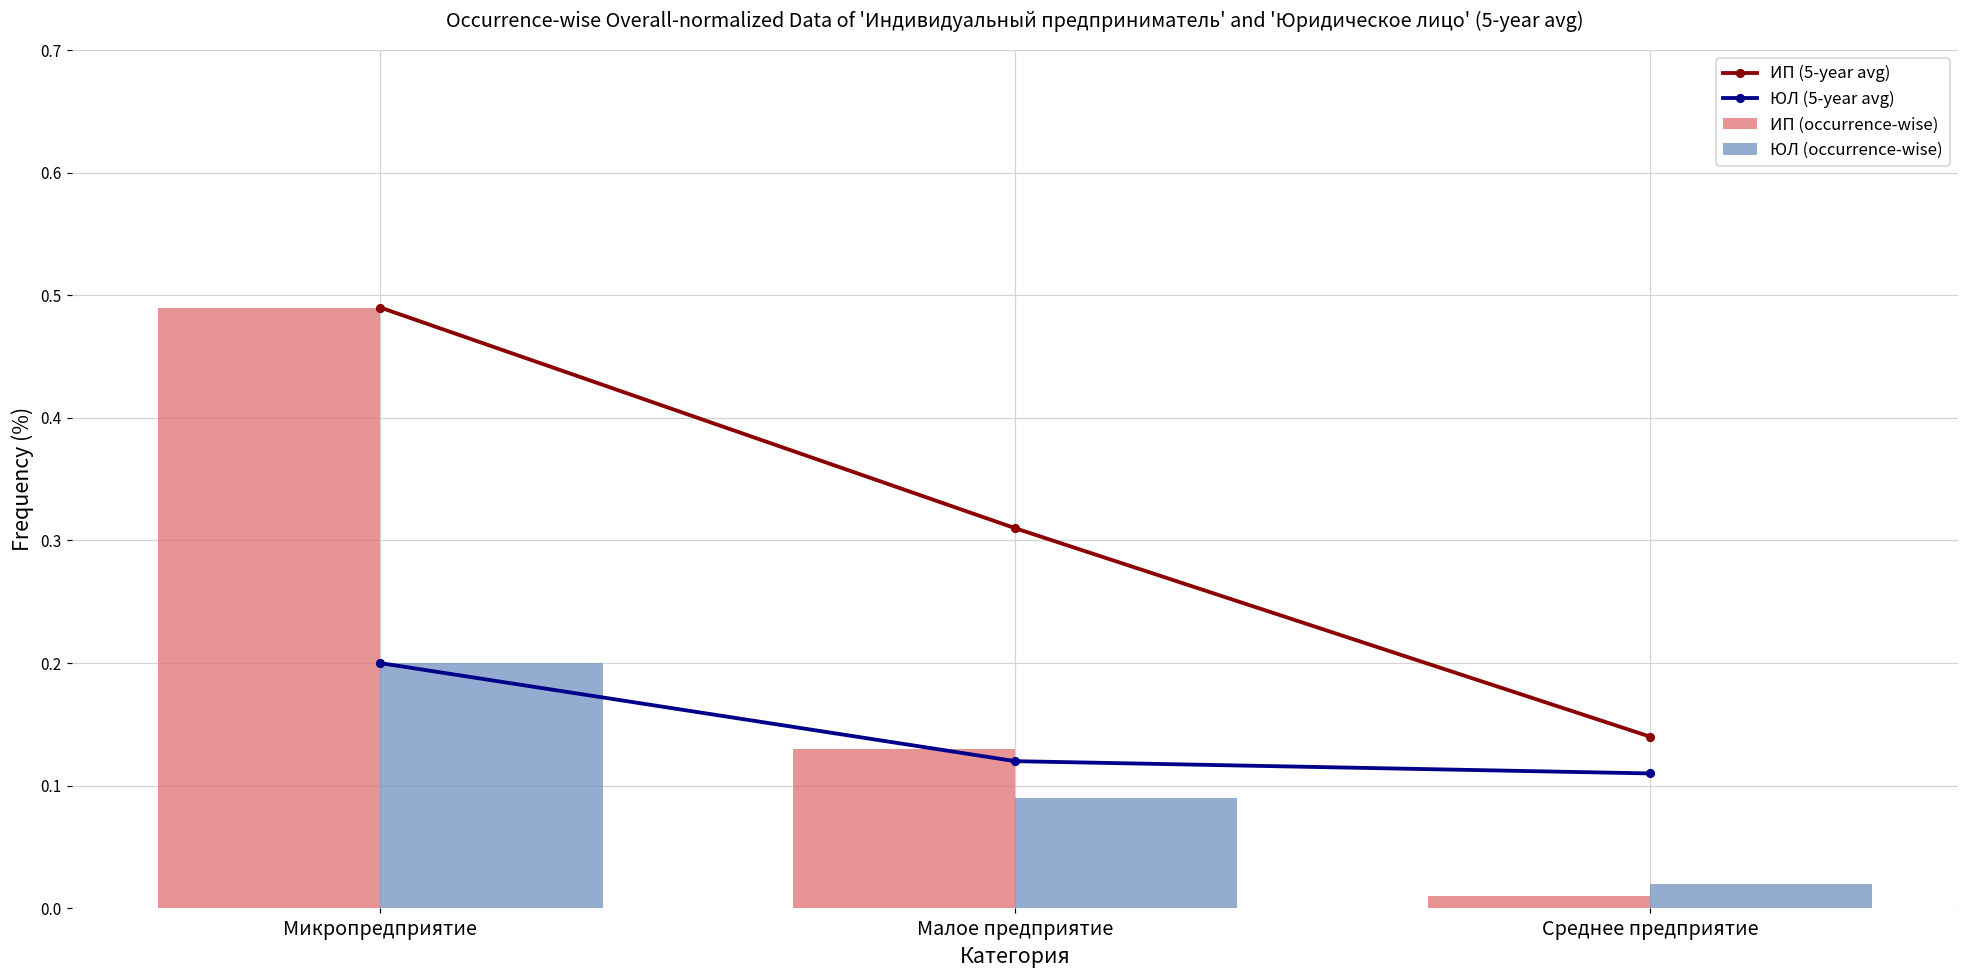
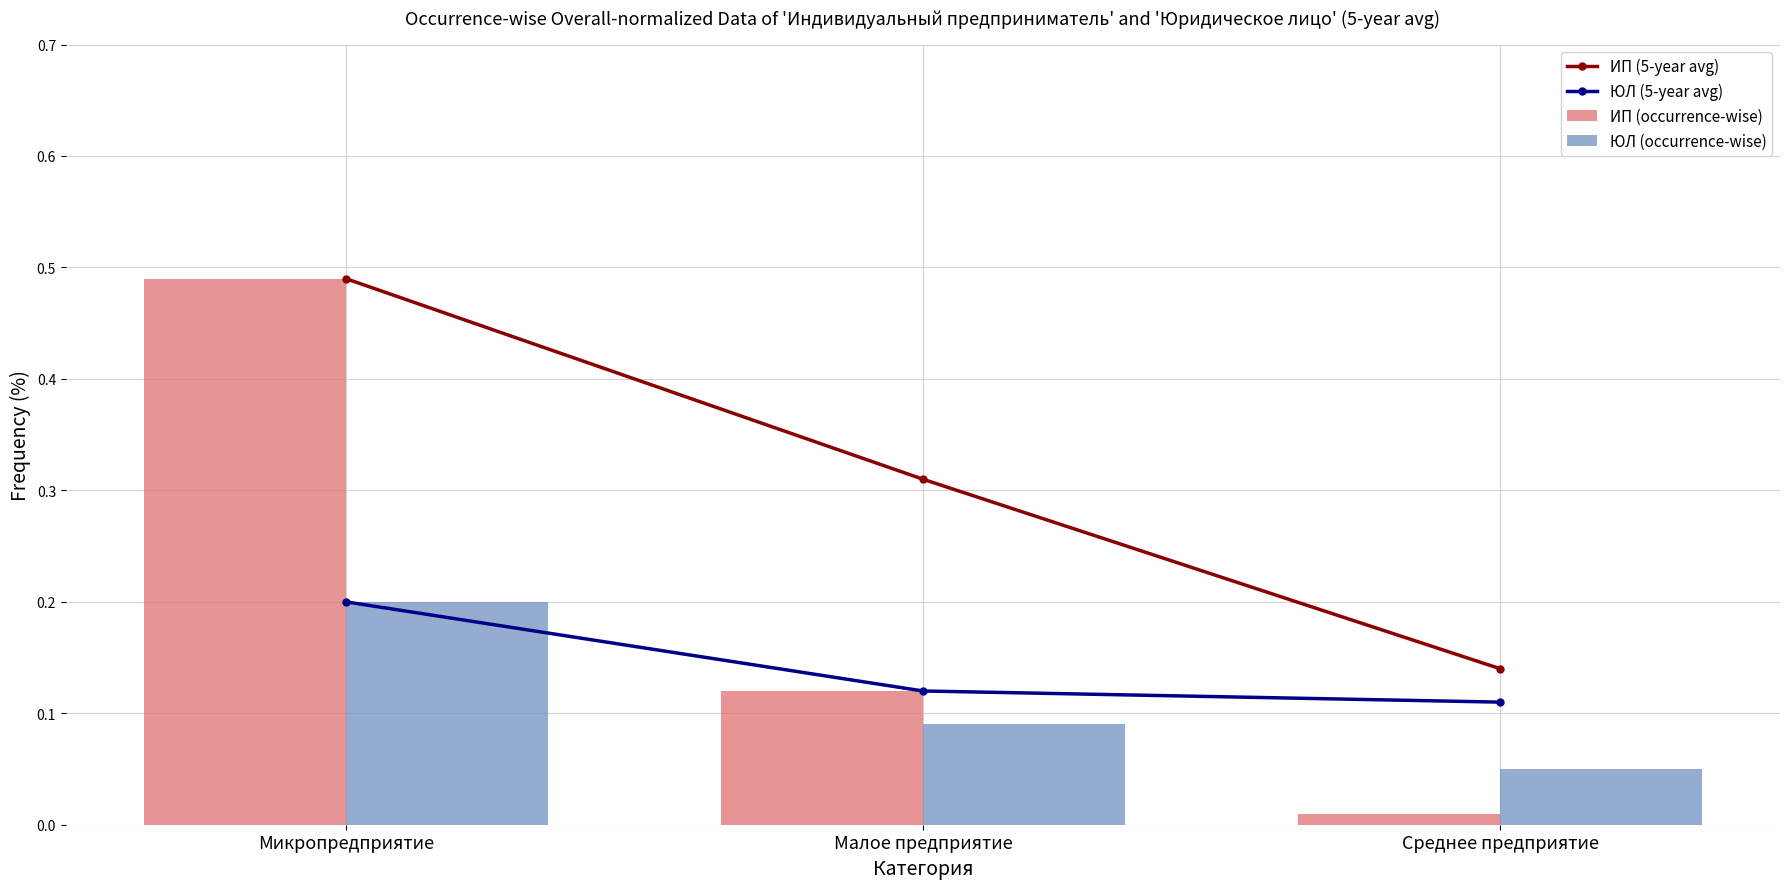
  {
    "ИП (occurrence-wise)": {
      "Микропредприятие": 0.49,
-     "Малое предприятие": 0.13,
+     "Малое предприятие": 0.12,
      "Среднее предприятие": 0.01
    },
    "ИП (5-year avg)": {
      "Микропредприятие": 0.49,
      "Малое предприятие": 0.31,
      "Среднее предприятие": 0.14
    },
    "ЮЛ (5-year avg)": {
      "Микропредприятие": 0.20,
      "Малое предприятие": 0.12,
      "Среднее предприятие": 0.11
    },
    "ЮЛ (occurrence-wise)": {
      "Микропредприятие": 0.20,
      "Малое предприятие": 0.09,
-     "Среднее предприятие": 0.02
+     "Среднее предприятие": 0.05
    }
  }
